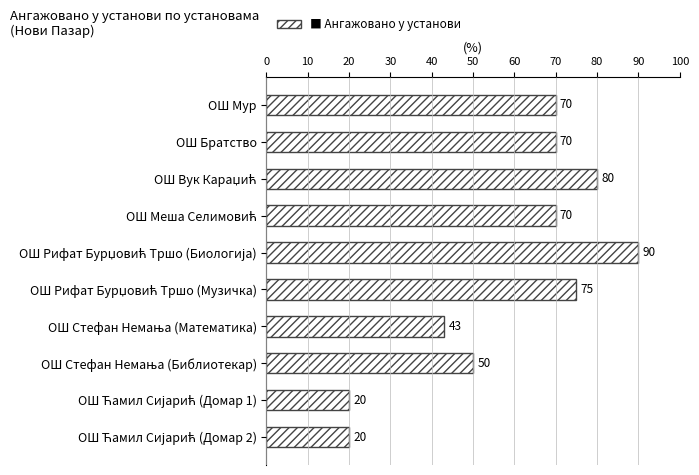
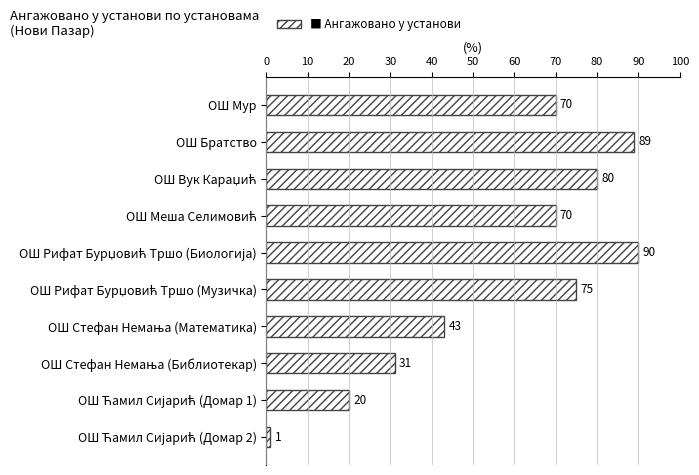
  {
    "ОШ Мур": 70,
-   "ОШ Братство": 70,
+   "ОШ Братство": 89,
    "ОШ Вук Караџић": 80,
    "ОШ Меша Селимовић": 70,
    "ОШ Рифат Бурџовић Тршо (Биологија)": 90,
    "ОШ Рифат Бурџовић Тршо (Музичка)": 75,
    "ОШ Стефан Немања (Математика)": 43,
-   "ОШ Стефан Немања (Библиотекар)": 50,
+   "ОШ Стефан Немања (Библиотекар)": 31,
    "ОШ Ћамил Сијарић (Домар 1)": 20,
-   "ОШ Ћамил Сијарић (Домар 2)": 20
+   "ОШ Ћамил Сијарић (Домар 2)": 1
  }
